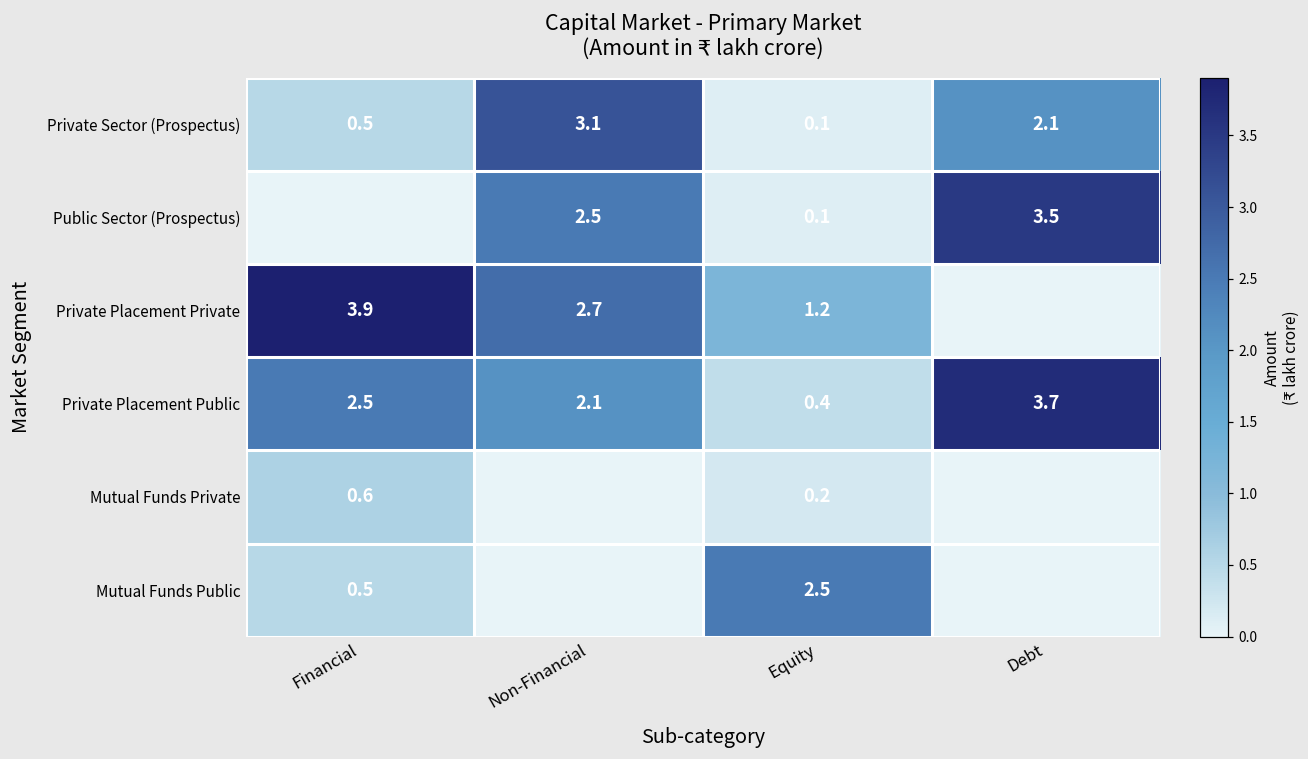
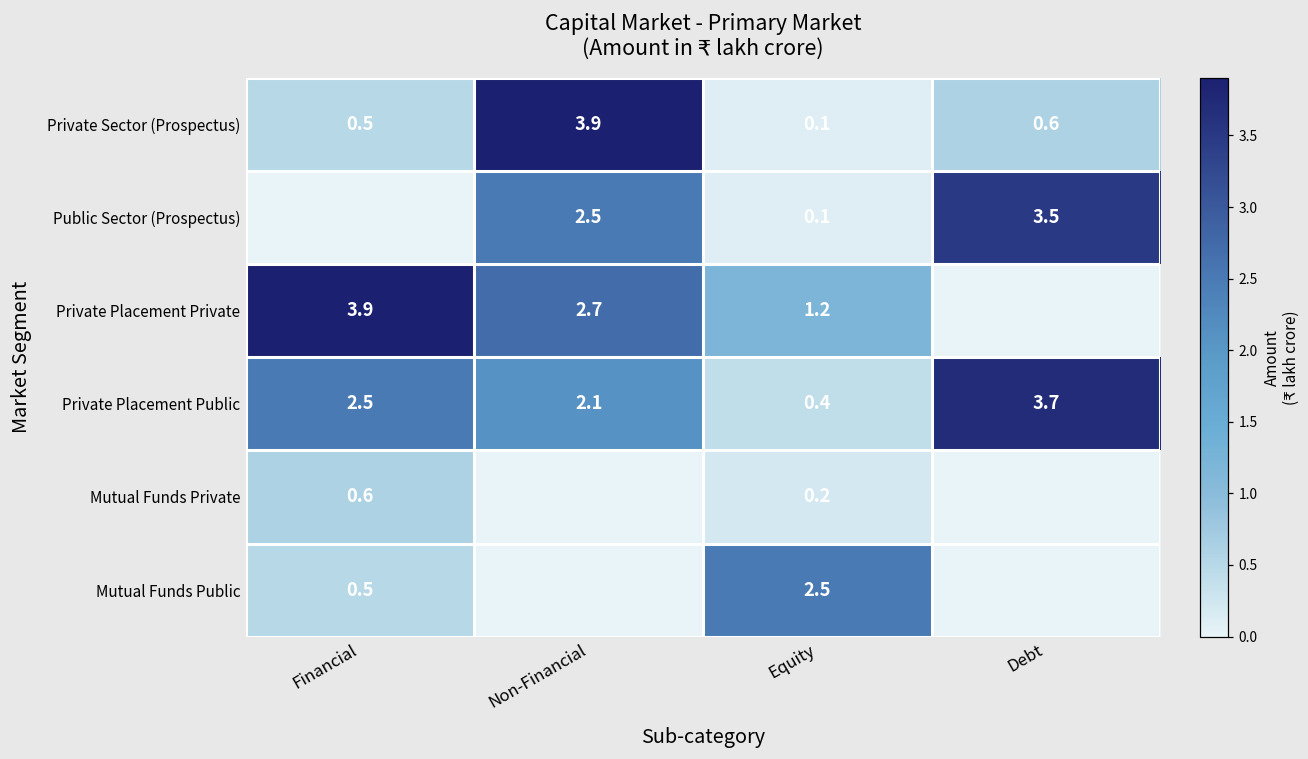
  {
    "Private Sector (Prospectus)": {
      "Financial": 0.5,
-     "Non-Financial": 3.1,
-     "Debt": 2.1
+     "Non-Financial": 3.9,
+     "Debt": 0.6
    },
    "Public Sector (Prospectus)": {
      "Non-Financial": 2.5,
      "Debt": 3.5
    },
    "Private Placement Private": {
      "Financial": 3.9,
      "Non-Financial": 2.7,
      "Equity": 1.2
    },
    "Private Placement Public": {
      "Financial": 2.5,
      "Non-Financial": 2.1,
      "Equity": 0.4,
      "Debt": 3.7
    },
    "Mutual Funds Private": {
      "Financial": 0.6
    },
    "Mutual Funds Public": {
      "Financial": 0.5,
      "Equity": 2.5
    }
  }
